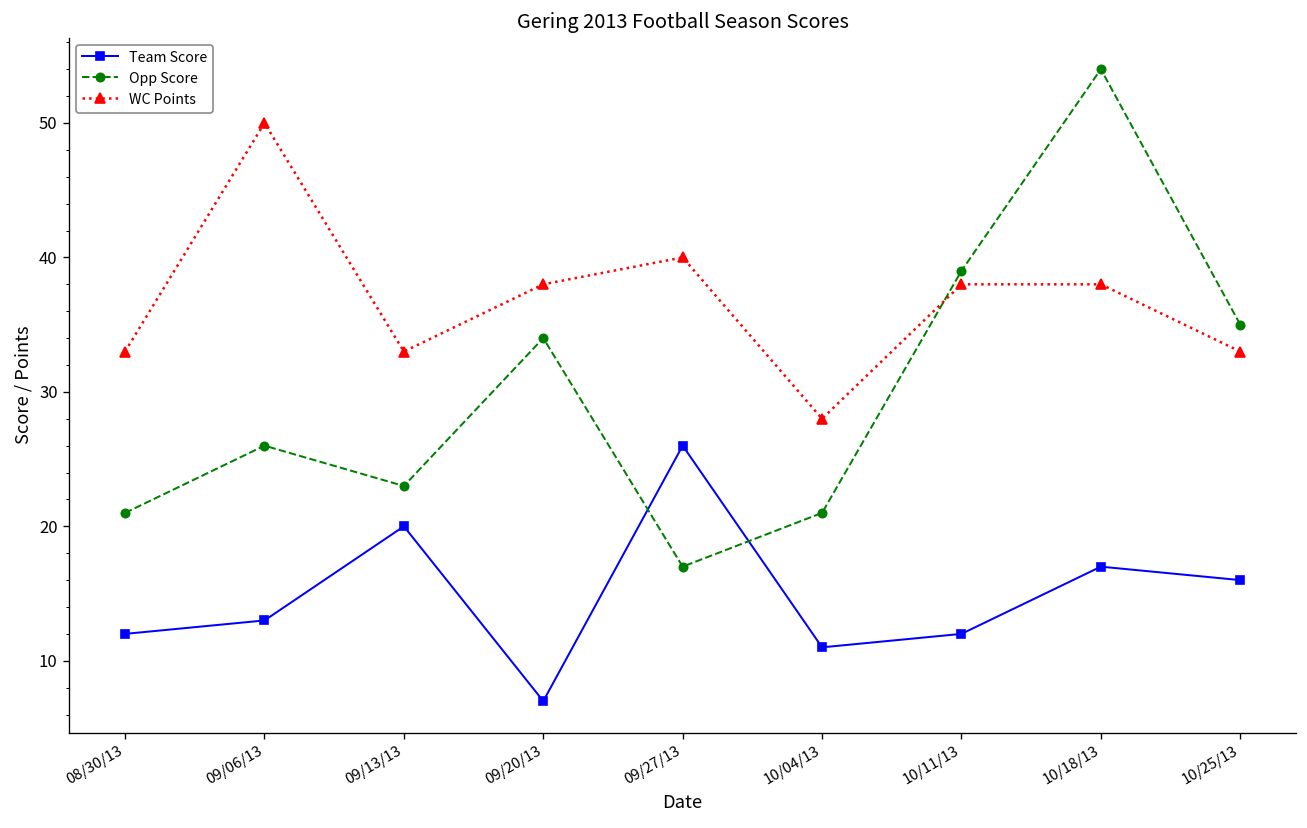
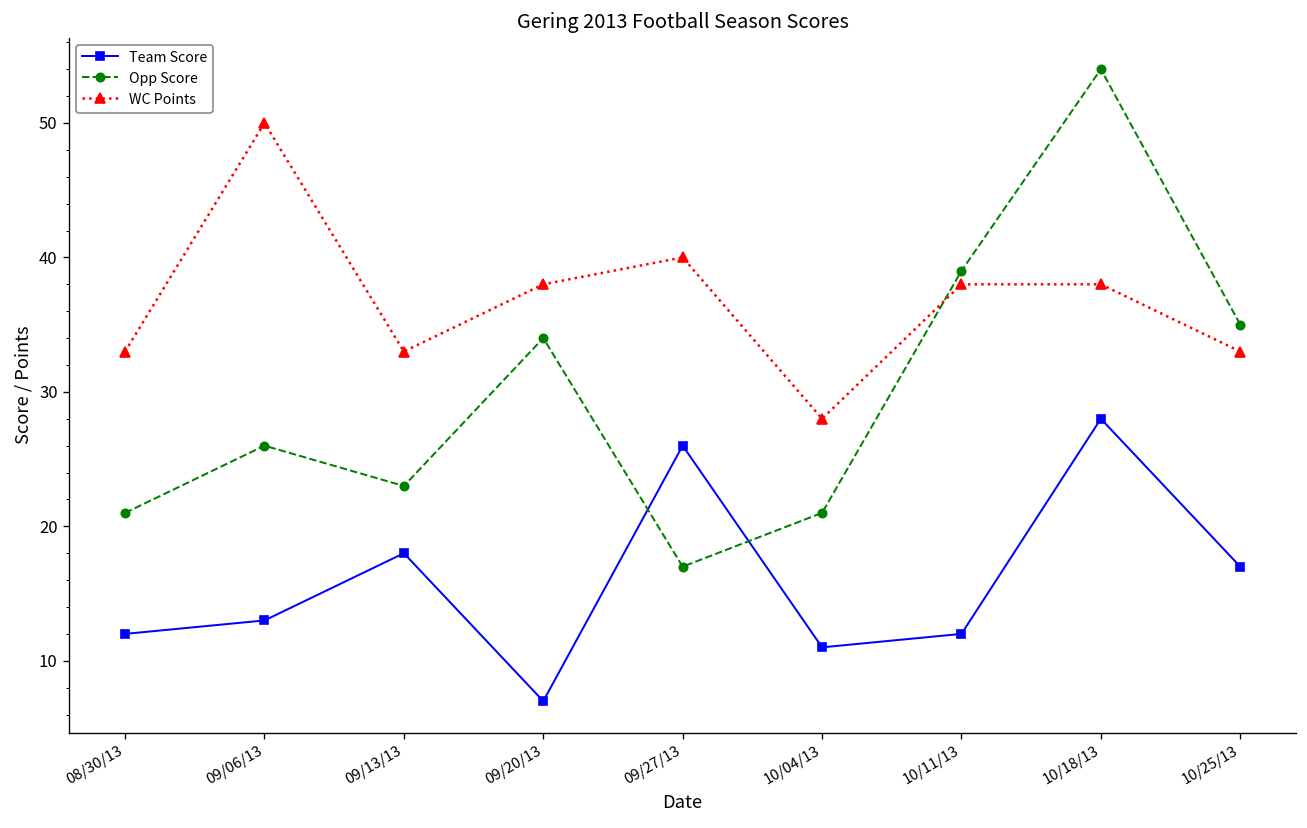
  {
    "Team Score": {
      "08/30/13": 12,
      "09/06/13": 13,
-     "09/13/13": 20,
+     "09/13/13": 18,
      "09/20/13": 7,
      "09/27/13": 26,
      "10/04/13": 11,
      "10/11/13": 12,
-     "10/18/13": 17,
-     "10/25/13": 16
+     "10/18/13": 28,
+     "10/25/13": 17
    },
    "Opp Score": {
      "08/30/13": 21,
      "09/06/13": 26,
      "09/13/13": 23,
      "09/20/13": 34,
      "09/27/13": 17,
      "10/04/13": 21,
      "10/11/13": 39,
      "10/18/13": 54,
      "10/25/13": 35
    },
    "WC Points": {
      "08/30/13": 33,
      "09/06/13": 50,
      "09/13/13": 33,
      "09/20/13": 38,
      "09/27/13": 40,
      "10/04/13": 28,
      "10/11/13": 38,
      "10/18/13": 38,
      "10/25/13": 33
    }
  }
